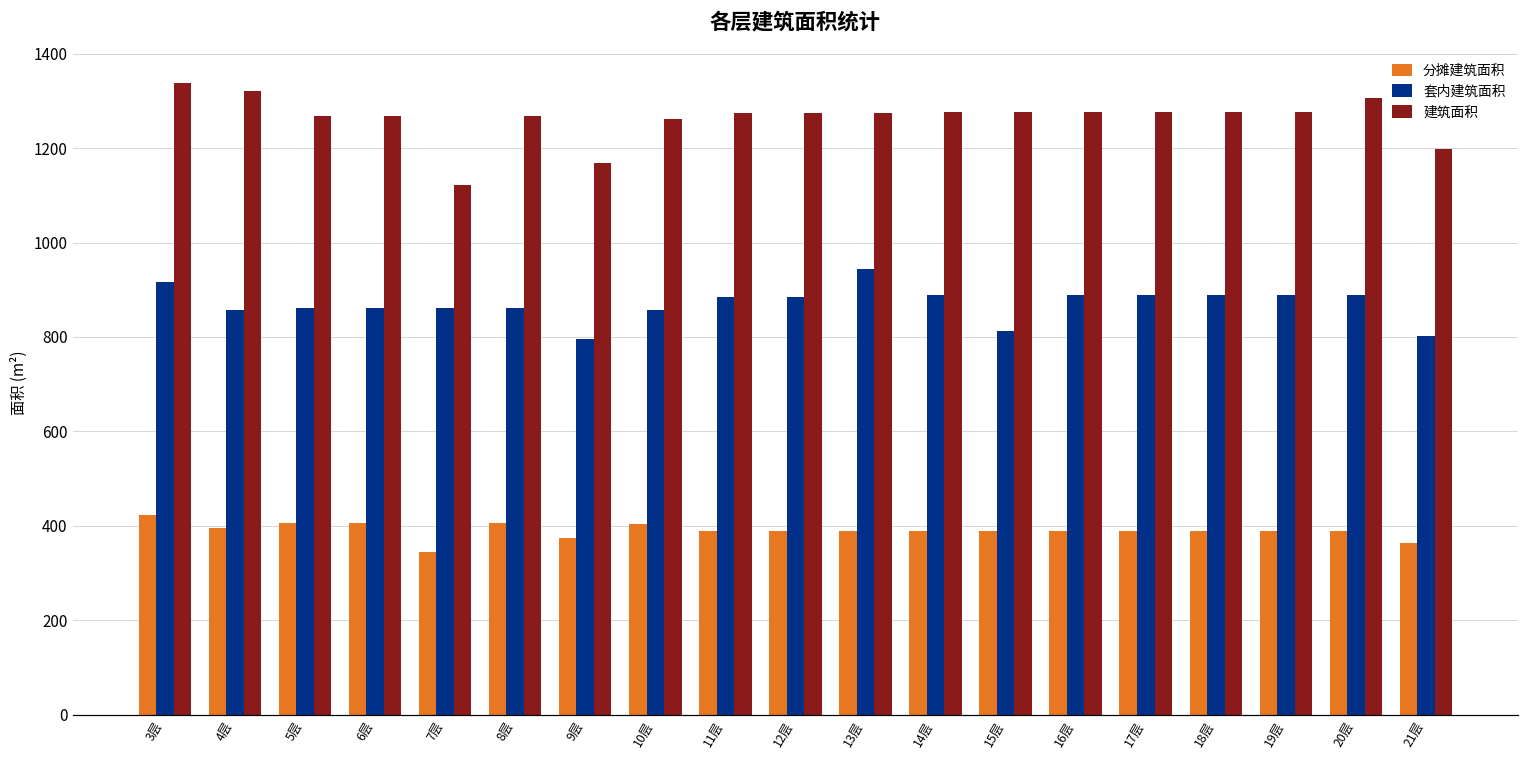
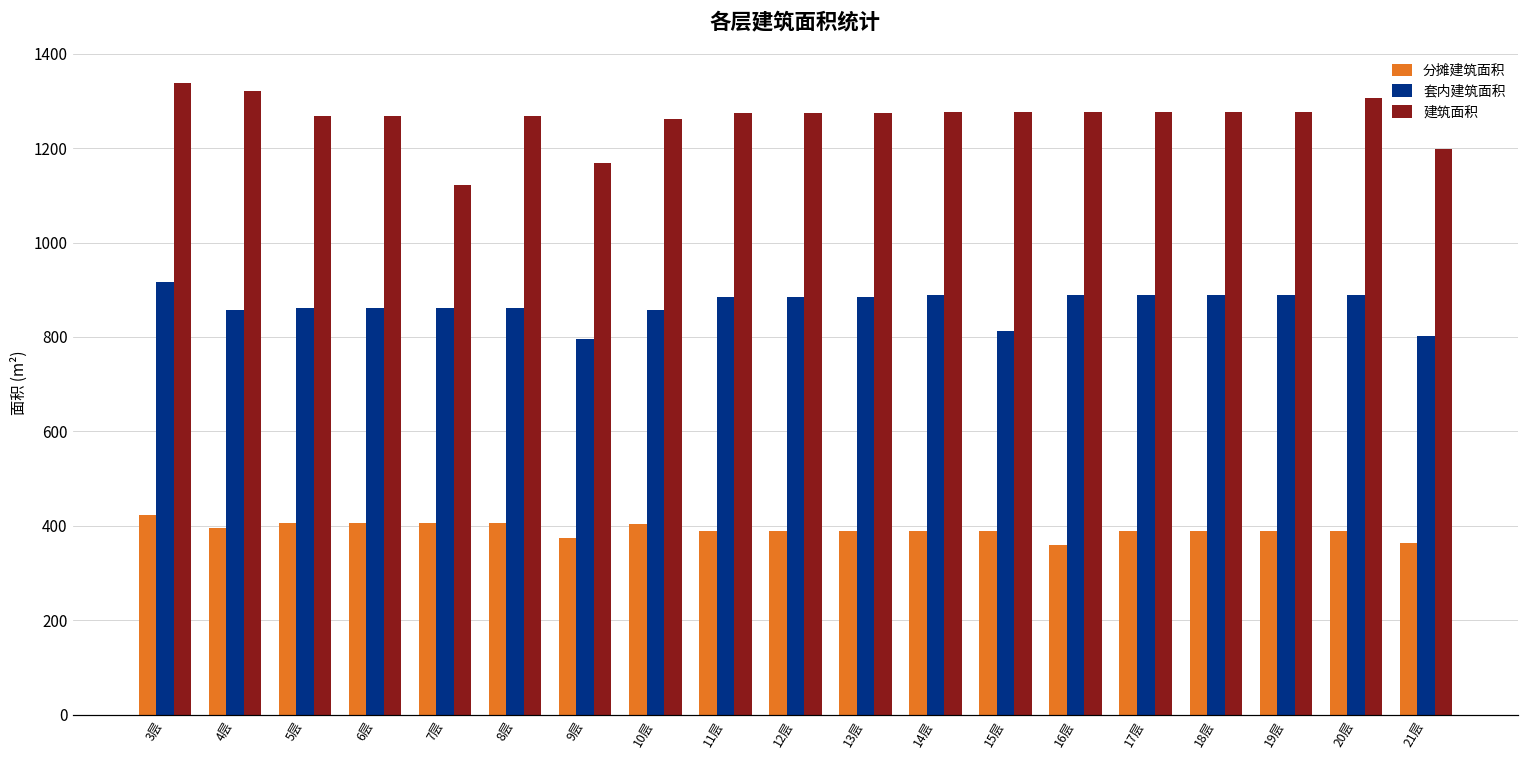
  {
    "分摊建筑面积": {
      "3层": 420,
      "4层": 400,
      "5层": 410,
      "6层": 410,
-     "7层": 340,
+     "7层": 410,
      "8层": 410,
      "9层": 370,
      "10层": 400,
      "11层": 390,
      "12层": 390,
      "13层": 390,
      "14层": 390,
      "15层": 390,
-     "16层": 390,
+     "16层": 360,
      "17层": 390,
      "18层": 390,
      "19层": 390,
      "20层": 390,
      "21层": 360
    },
    "套内建筑面积": {
      "3层": 920,
      "4层": 860,
      "5层": 860,
      "6层": 860,
      "7层": 860,
      "8层": 860,
      "9层": 790,
      "10层": 860,
      "11层": 890,
      "12层": 890,
-     "13层": 940,
+     "13层": 890,
      "14层": 890,
      "15层": 810,
      "16层": 890,
      "17层": 890,
      "18层": 890,
      "19层": 890,
      "20层": 890,
      "21层": 800
    },
    "建筑面积": {
      "3层": 1340,
      "4层": 1320,
      "5层": 1270,
      "6层": 1270,
      "7层": 1120,
      "8层": 1270,
      "9层": 1170,
      "10层": 1260,
      "11层": 1270,
      "12层": 1270,
      "13层": 1270,
      "14层": 1280,
      "15层": 1280,
      "16层": 1280,
      "17层": 1280,
      "18层": 1280,
      "19层": 1280,
      "20层": 1310,
      "21层": 1200
    }
  }
